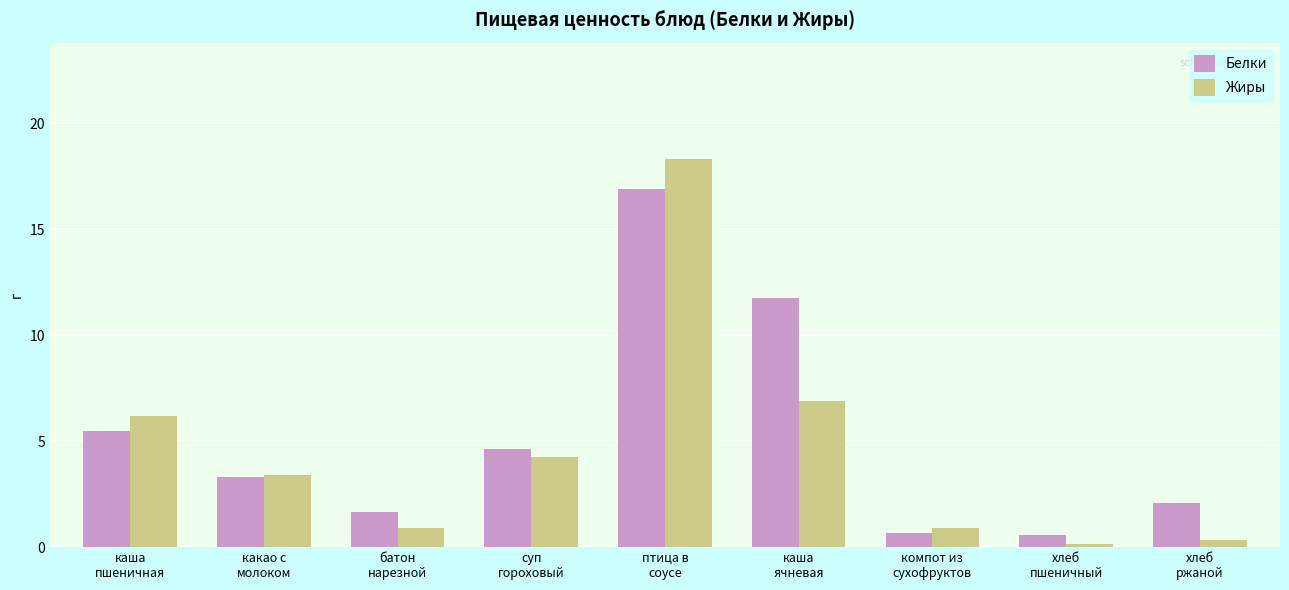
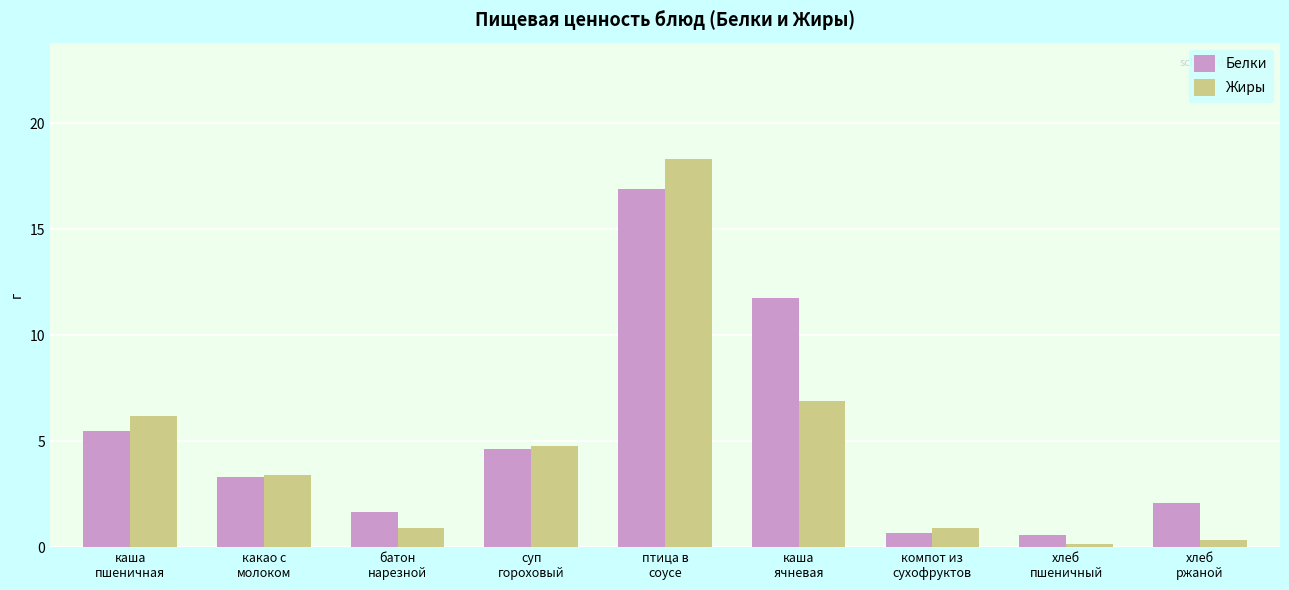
  {
    "Белки": {
      "каша пшеничная": 5.5,
      "какао с молоком": 3.3,
      "батон нарезной": 1.7,
      "суп гороховый": 4.7,
      "птица в соусе": 16.9,
      "каша ячневая": 11.8,
      "компот из сухофруктов": 0.7,
      "хлеб пшеничный": 0.6,
      "хлеб ржаной": 2.1
    },
    "Жиры": {
      "каша пшеничная": 6.2,
      "какао с молоком": 3.4,
      "батон нарезной": 0.9,
-     "суп гороховый": 4.3,
+     "суп гороховый": 4.8,
      "птица в соусе": 18.3,
      "каша ячневая": 6.9,
      "компот из сухофруктов": 0.9,
      "хлеб пшеничный": 0.2,
      "хлеб ржаной": 0.4
    }
  }
